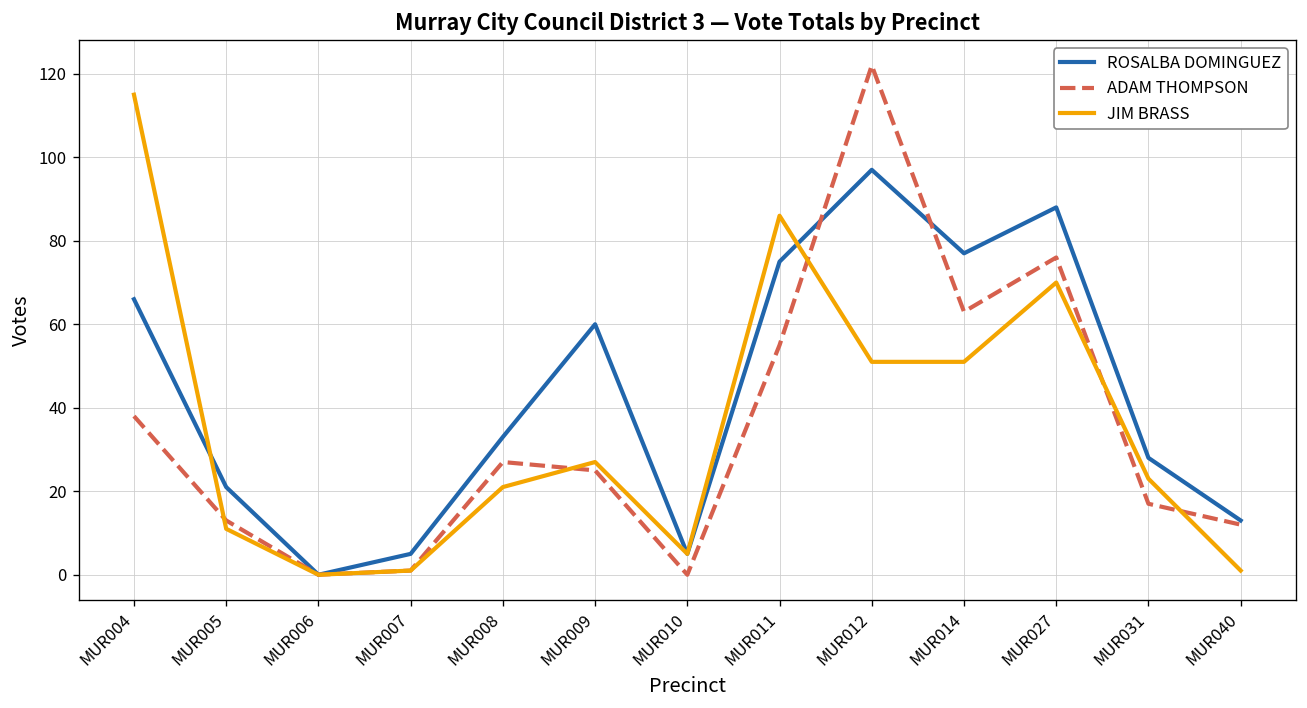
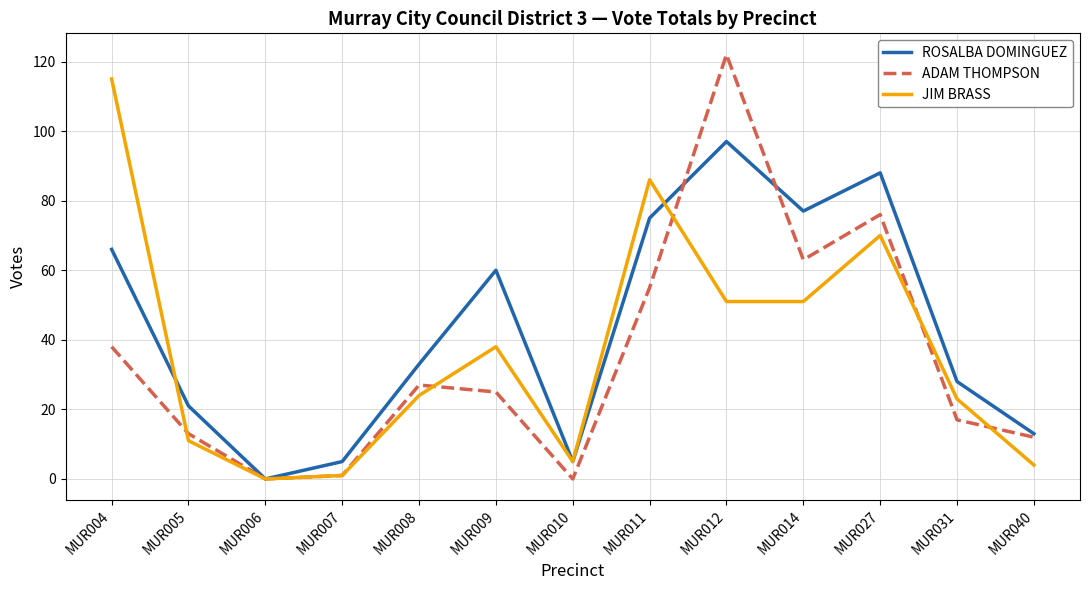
  {
    "ROSALBA DOMINGUEZ": {
      "MUR004": 66,
      "MUR005": 21,
      "MUR007": 5,
      "MUR008": 33,
      "MUR009": 60,
      "MUR011": 75,
      "MUR012": 97,
      "MUR014": 77,
      "MUR027": 88,
      "MUR031": 28,
      "MUR040": 13
    },
    "ADAM THOMPSON": {
      "MUR004": 38,
      "MUR005": 13,
      "MUR008": 27,
      "MUR009": 25,
      "MUR010": 0,
      "MUR011": 55,
      "MUR012": 122,
      "MUR014": 63,
      "MUR027": 76,
      "MUR031": 17,
      "MUR040": 12
    },
    "JIM BRASS": {
      "MUR004": 115,
      "MUR005": 11,
-     "MUR008": 21,
-     "MUR009": 27,
+     "MUR008": 24,
+     "MUR009": 38,
      "MUR011": 86,
      "MUR012": 51,
      "MUR014": 51,
      "MUR027": 70,
      "MUR031": 23,
-     "MUR040": 1
+     "MUR040": 4
    }
  }
